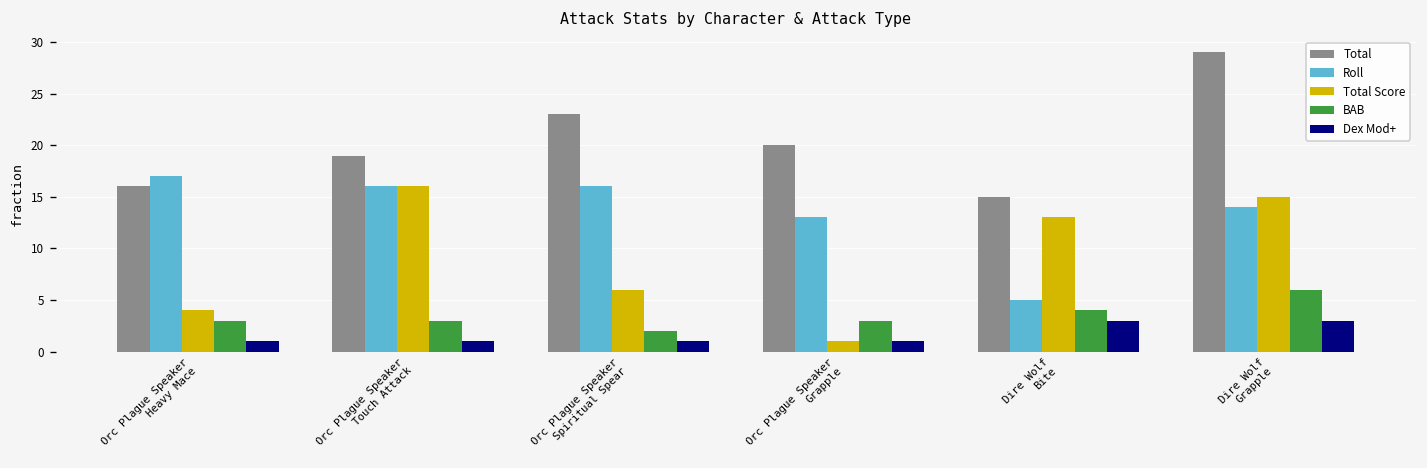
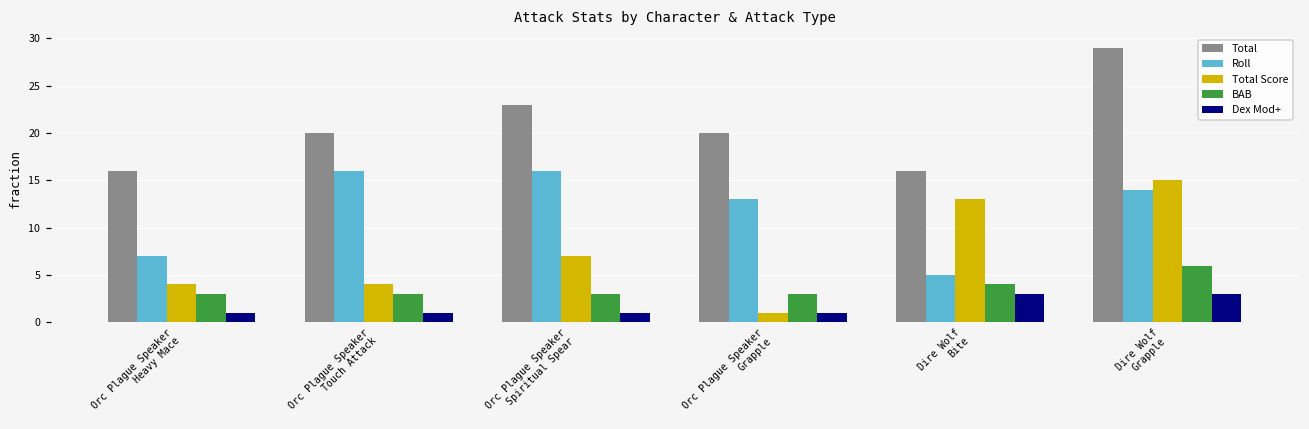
  {
    "Total": {
      "Orc Plague Speaker Heavy Mace": 16,
-     "Orc Plague Speaker Touch Attack": 19,
+     "Orc Plague Speaker Touch Attack": 20,
      "Orc Plague Speaker Spiritual Spear": 23,
      "Orc Plague Speaker Grapple": 20,
-     "Dire Wolf Bite": 15,
+     "Dire Wolf Bite": 16,
      "Dire Wolf Grapple": 29
    },
    "Roll": {
-     "Orc Plague Speaker Heavy Mace": 17,
+     "Orc Plague Speaker Heavy Mace": 7,
      "Orc Plague Speaker Touch Attack": 16,
      "Orc Plague Speaker Spiritual Spear": 16,
      "Orc Plague Speaker Grapple": 13,
      "Dire Wolf Bite": 5,
      "Dire Wolf Grapple": 14
    },
    "Total Score": {
      "Orc Plague Speaker Heavy Mace": 4,
-     "Orc Plague Speaker Touch Attack": 16,
-     "Orc Plague Speaker Spiritual Spear": 6,
+     "Orc Plague Speaker Touch Attack": 4,
+     "Orc Plague Speaker Spiritual Spear": 7,
      "Orc Plague Speaker Grapple": 1,
      "Dire Wolf Bite": 13,
      "Dire Wolf Grapple": 15
    },
    "BAB": {
      "Orc Plague Speaker Heavy Mace": 3,
      "Orc Plague Speaker Touch Attack": 3,
-     "Orc Plague Speaker Spiritual Spear": 2,
+     "Orc Plague Speaker Spiritual Spear": 3,
      "Orc Plague Speaker Grapple": 3,
      "Dire Wolf Bite": 4,
      "Dire Wolf Grapple": 6
    },
    "Dex Mod+": {
      "Orc Plague Speaker Heavy Mace": 1,
      "Orc Plague Speaker Touch Attack": 1,
      "Orc Plague Speaker Spiritual Spear": 1,
      "Orc Plague Speaker Grapple": 1,
      "Dire Wolf Bite": 3,
      "Dire Wolf Grapple": 3
    }
  }
